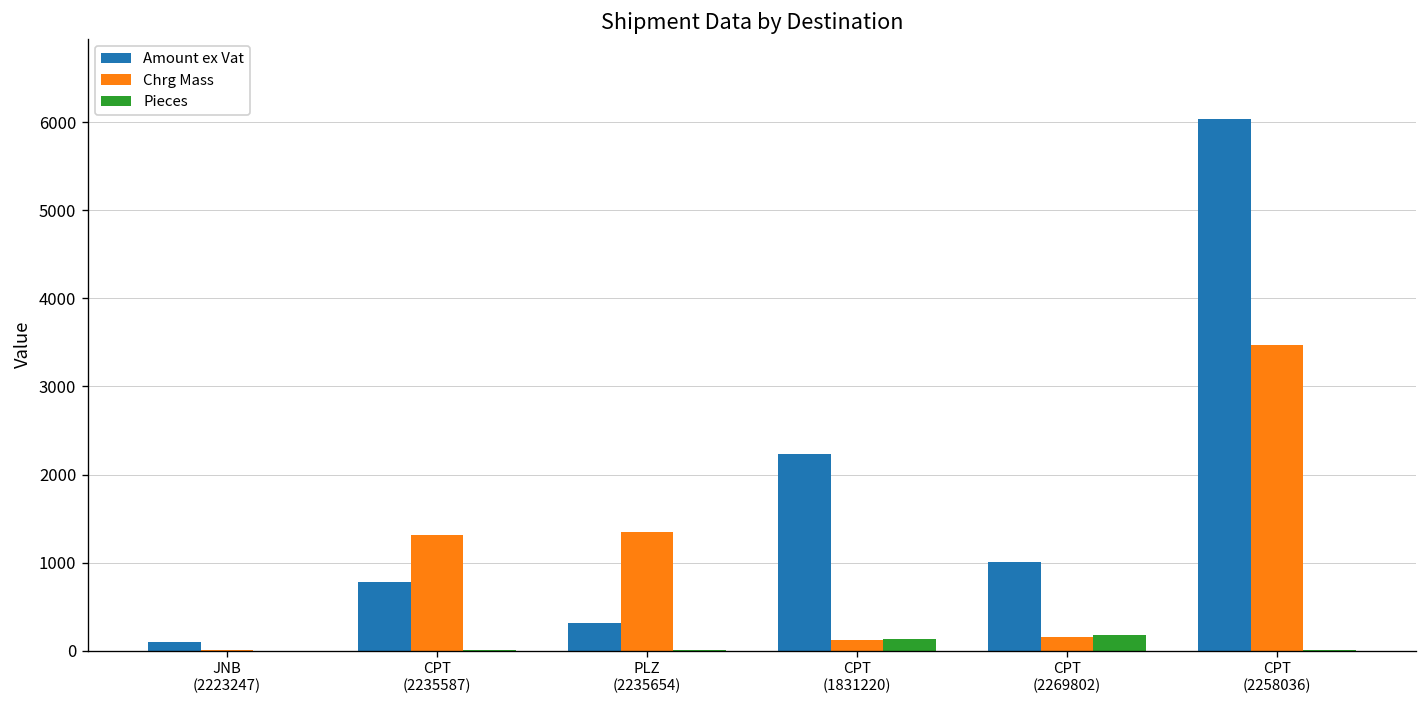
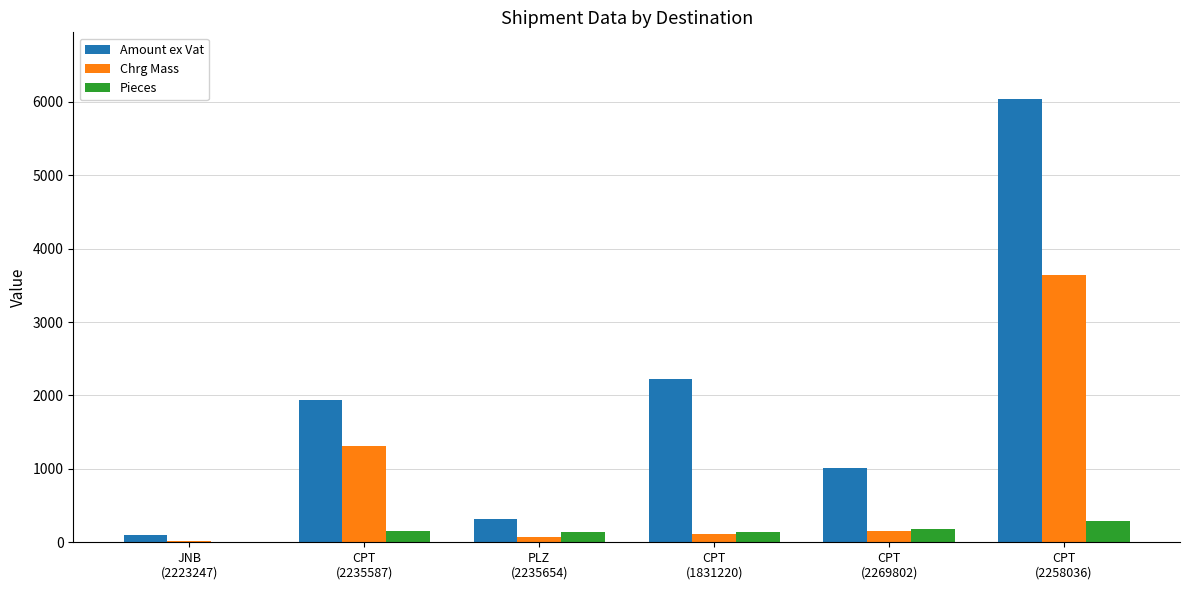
  {
    "Amount ex Vat": {
      "JNB (2223247)": 100,
-     "CPT (2235587)": 800,
+     "CPT (2235587)": 1900,
      "PLZ (2235654)": 300,
      "CPT (1831220)": 2200,
      "CPT (2269802)": 1000,
      "CPT (2258036)": 6000
    },
    "Chrg Mass": {
      "CPT (2235587)": 1300,
-     "PLZ (2235654)": 1300,
+     "PLZ (2235654)": 100,
      "CPT (1831220)": 100,
      "CPT (2269802)": 200,
-     "CPT (2258036)": 3500
+     "CPT (2258036)": 3600
    },
    "Pieces": {
-     "CPT (2235587)": 0,
-     "PLZ (2235654)": 0,
+     "CPT (2235587)": 200,
+     "PLZ (2235654)": 100,
      "CPT (1831220)": 100,
      "CPT (2269802)": 200,
-     "CPT (2258036)": 0
+     "CPT (2258036)": 300
    }
  }
